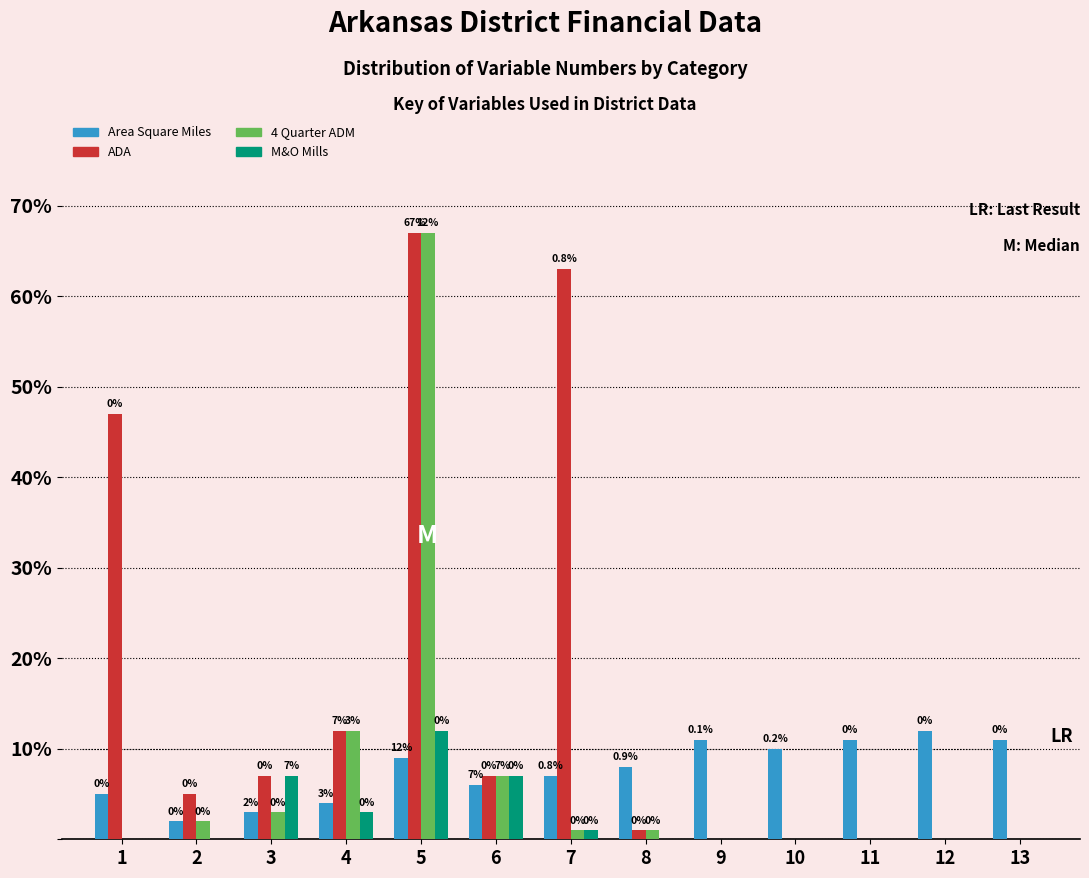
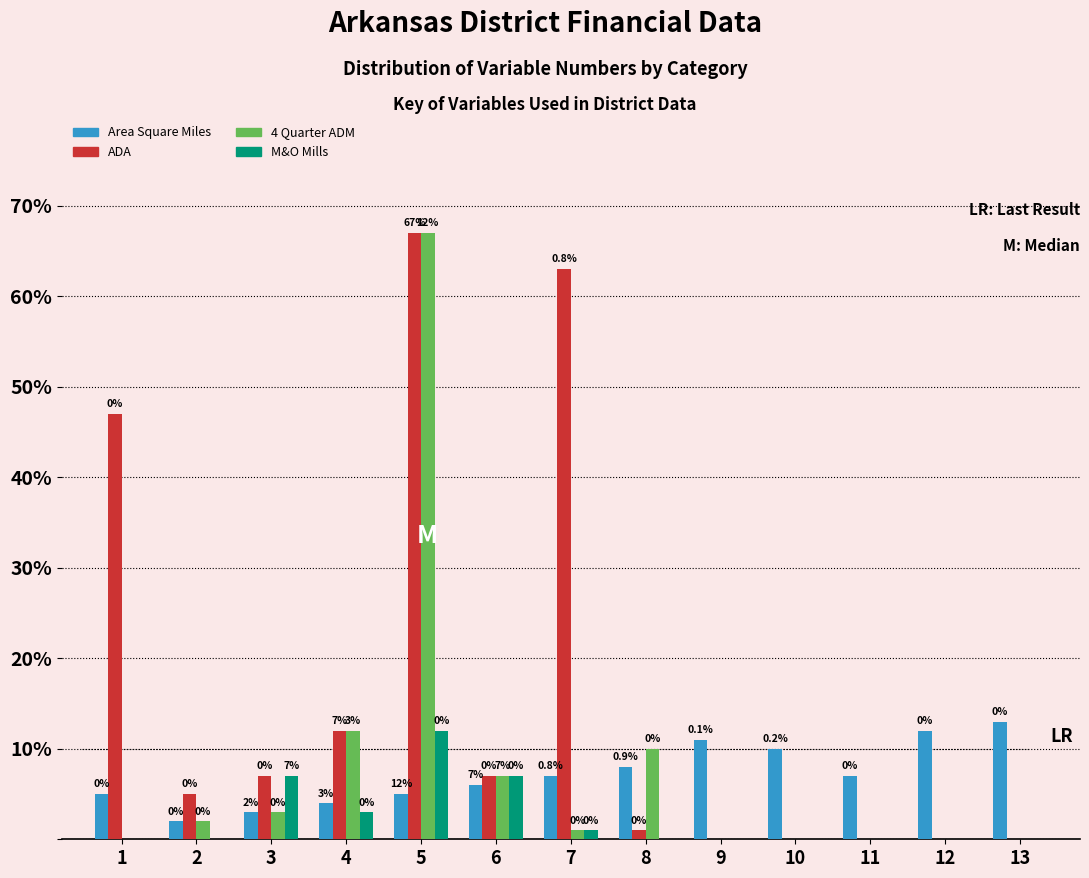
  {
    "Area Square Miles": {
-     "5": "9%",
-     "11": "11%",
-     "13": "11%"
+     "5": "5%",
+     "11": "7%",
+     "13": "13%"
    },
    "ADA": {
      "6": "7%"
    },
    "4 Quarter ADM": {
      "1": "0%",
-     "8": "1%",
+     "8": "10%",
      "9": "0%",
      "10": "0%",
      "11": "0%",
      "12": "0%",
      "13": "0%"
    },
    "M&O Mills": {
      "2": "0%",
      "3": "7%",
      "8": "0%"
    }
  }
